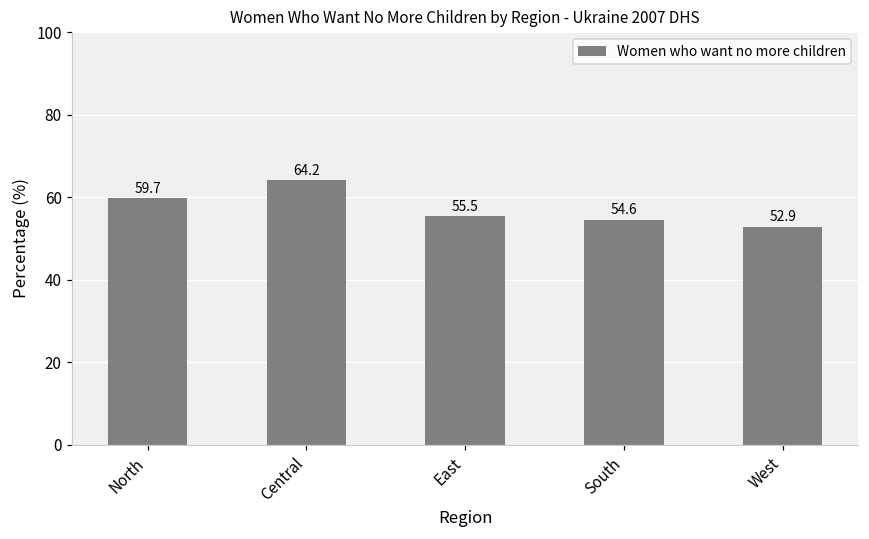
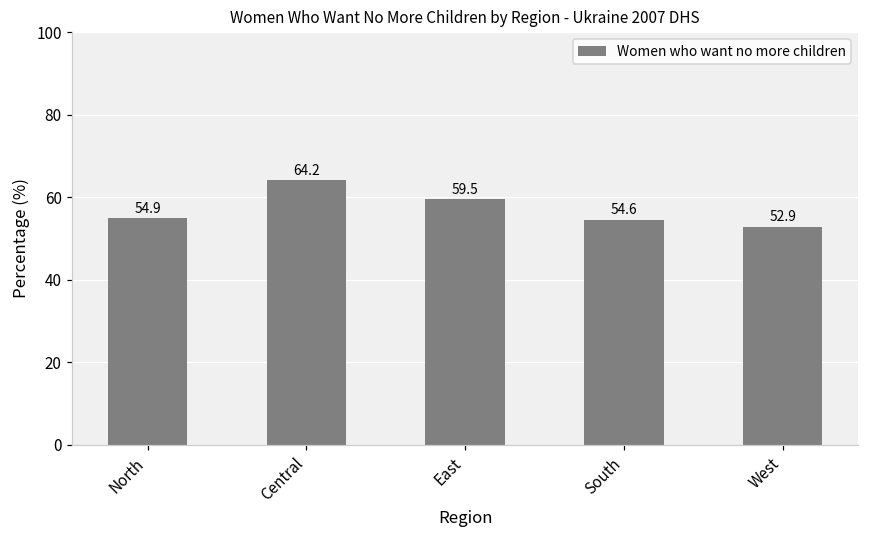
  {
-   "North": 59.7,
+   "North": 54.9,
    "Central": 64.2,
-   "East": 55.5,
+   "East": 59.5,
    "South": 54.6,
    "West": 52.9
  }
